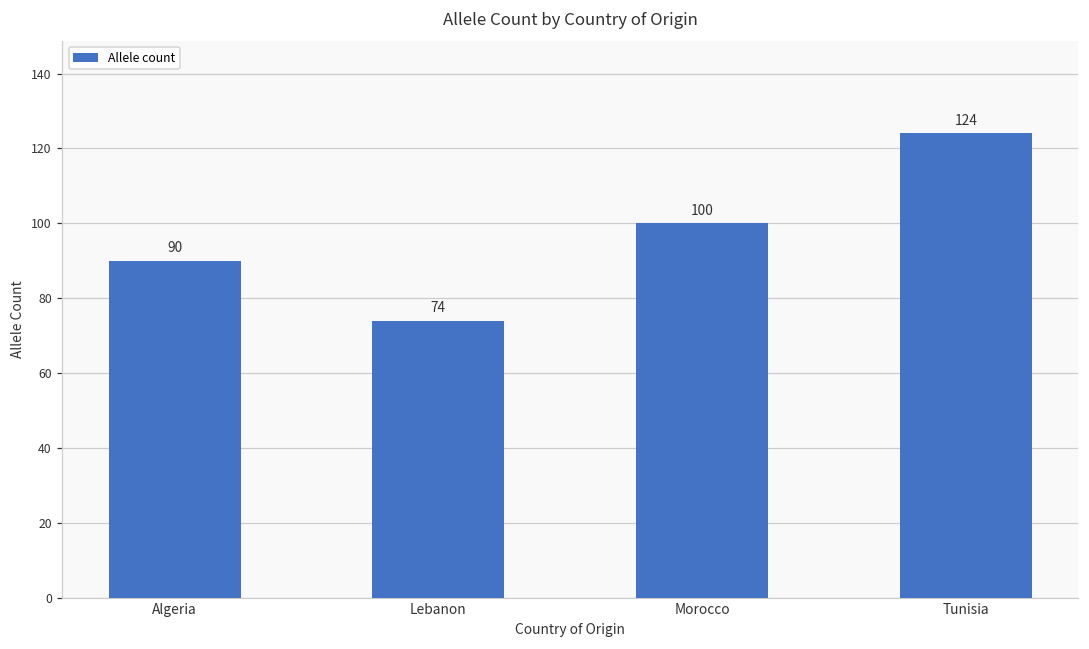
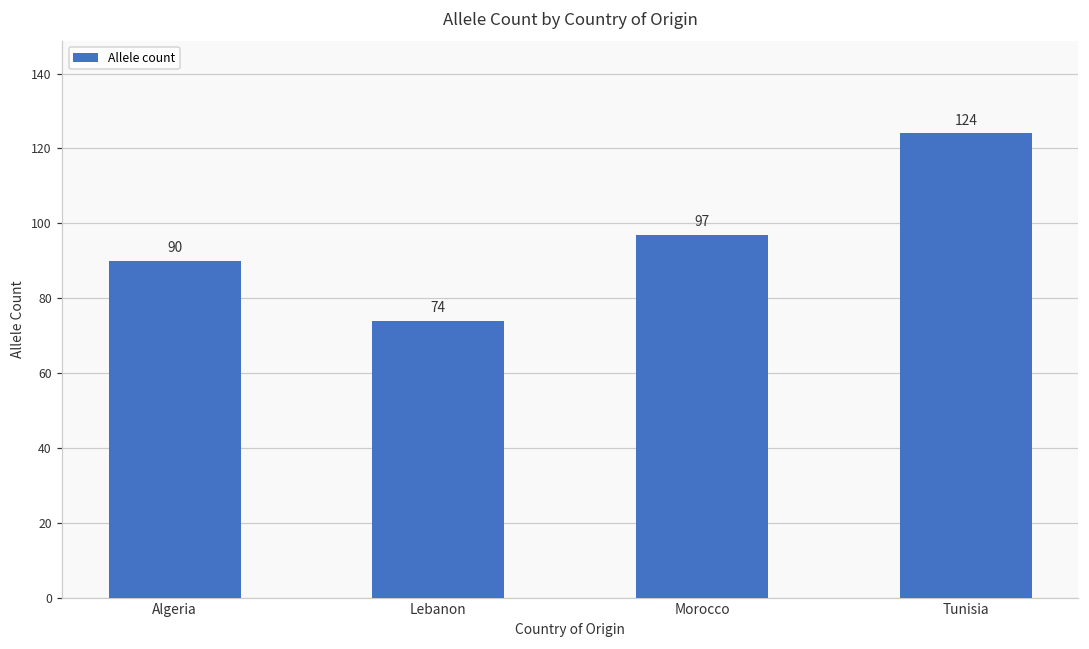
  {
    "Algeria": 90,
    "Lebanon": 74,
-   "Morocco": 100,
+   "Morocco": 97,
    "Tunisia": 124
  }
